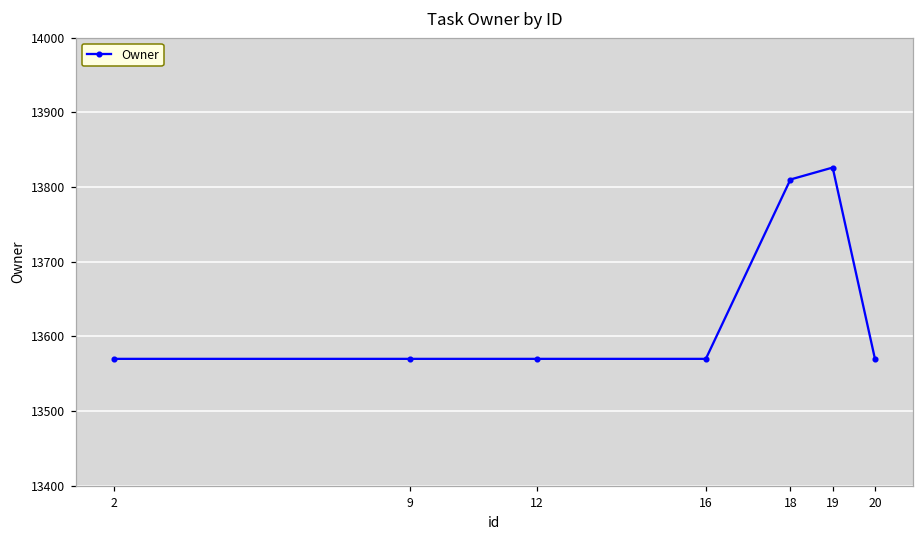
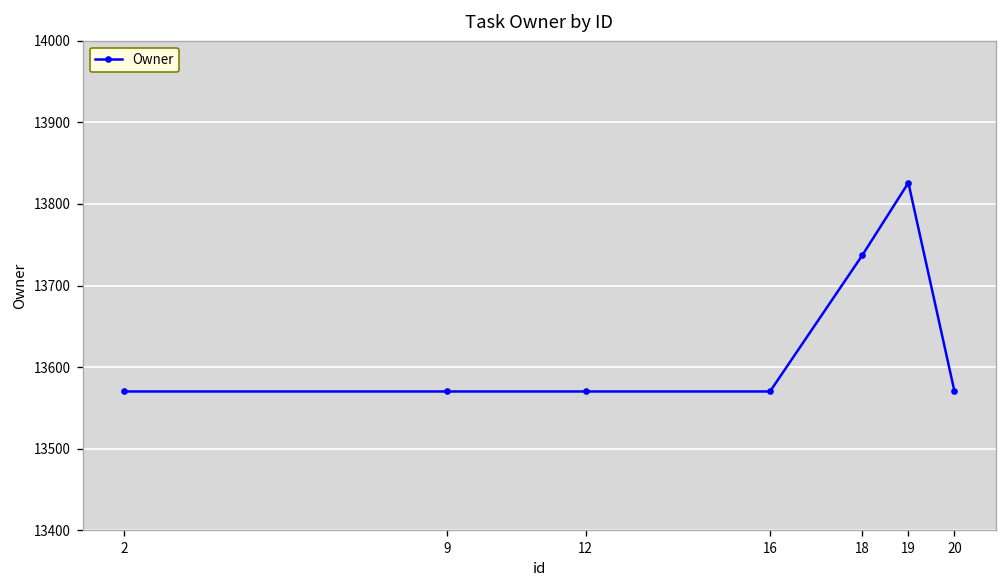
  {
    "2": 13570,
    "9": 13570,
    "12": 13570,
    "16": 13570,
-   "18": 13810,
+   "18": 13740,
    "19": 13830,
    "20": 13570
  }
